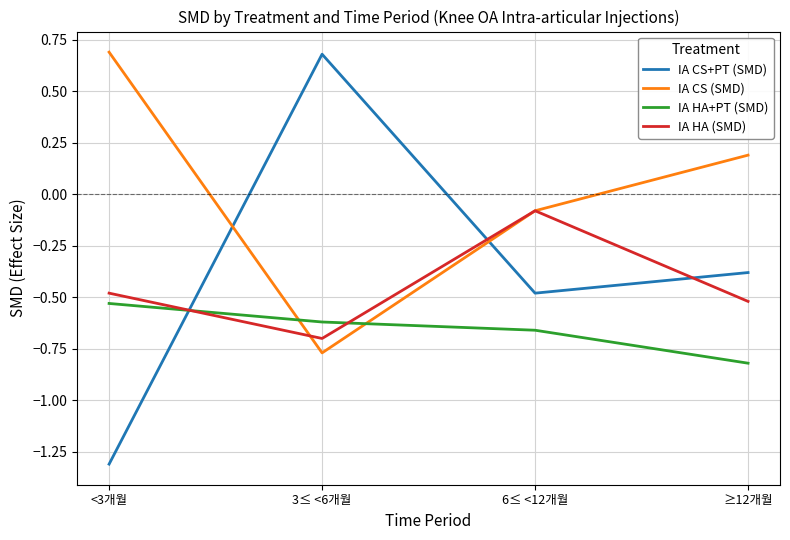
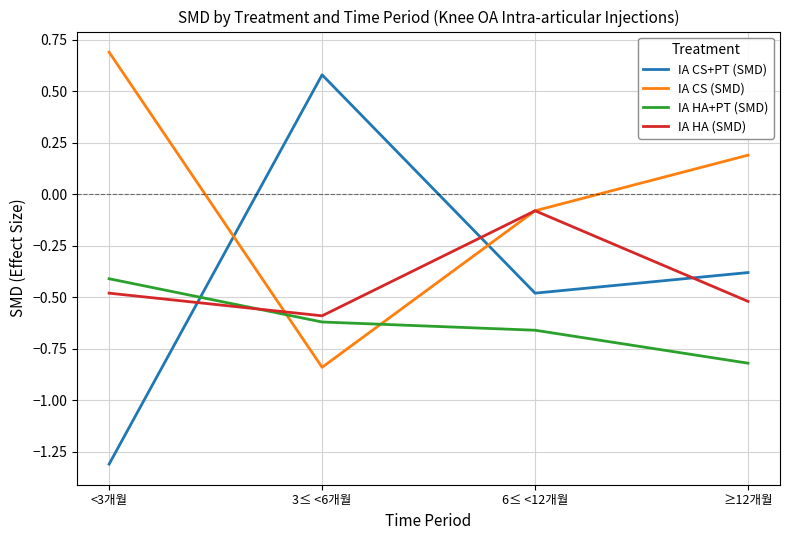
  {
    "IA CS+PT (SMD)": {
      "<3개월": -1.31,
-     "3≤ <6개월": 0.68,
+     "3≤ <6개월": 0.58,
      "6≤ <12개월": -0.48,
      "≥12개월": -0.38
    },
    "IA CS (SMD)": {
      "<3개월": 0.69,
-     "3≤ <6개월": -0.77,
+     "3≤ <6개월": -0.84,
      "≥12개월": 0.19
    },
    "IA HA+PT (SMD)": {
-     "<3개월": -0.53,
+     "<3개월": -0.41,
      "3≤ <6개월": -0.62,
      "6≤ <12개월": -0.66,
      "≥12개월": -0.82
    },
    "IA HA (SMD)": {
      "<3개월": -0.48,
-     "3≤ <6개월": -0.70,
+     "3≤ <6개월": -0.59,
      "≥12개월": -0.52
    }
  }
